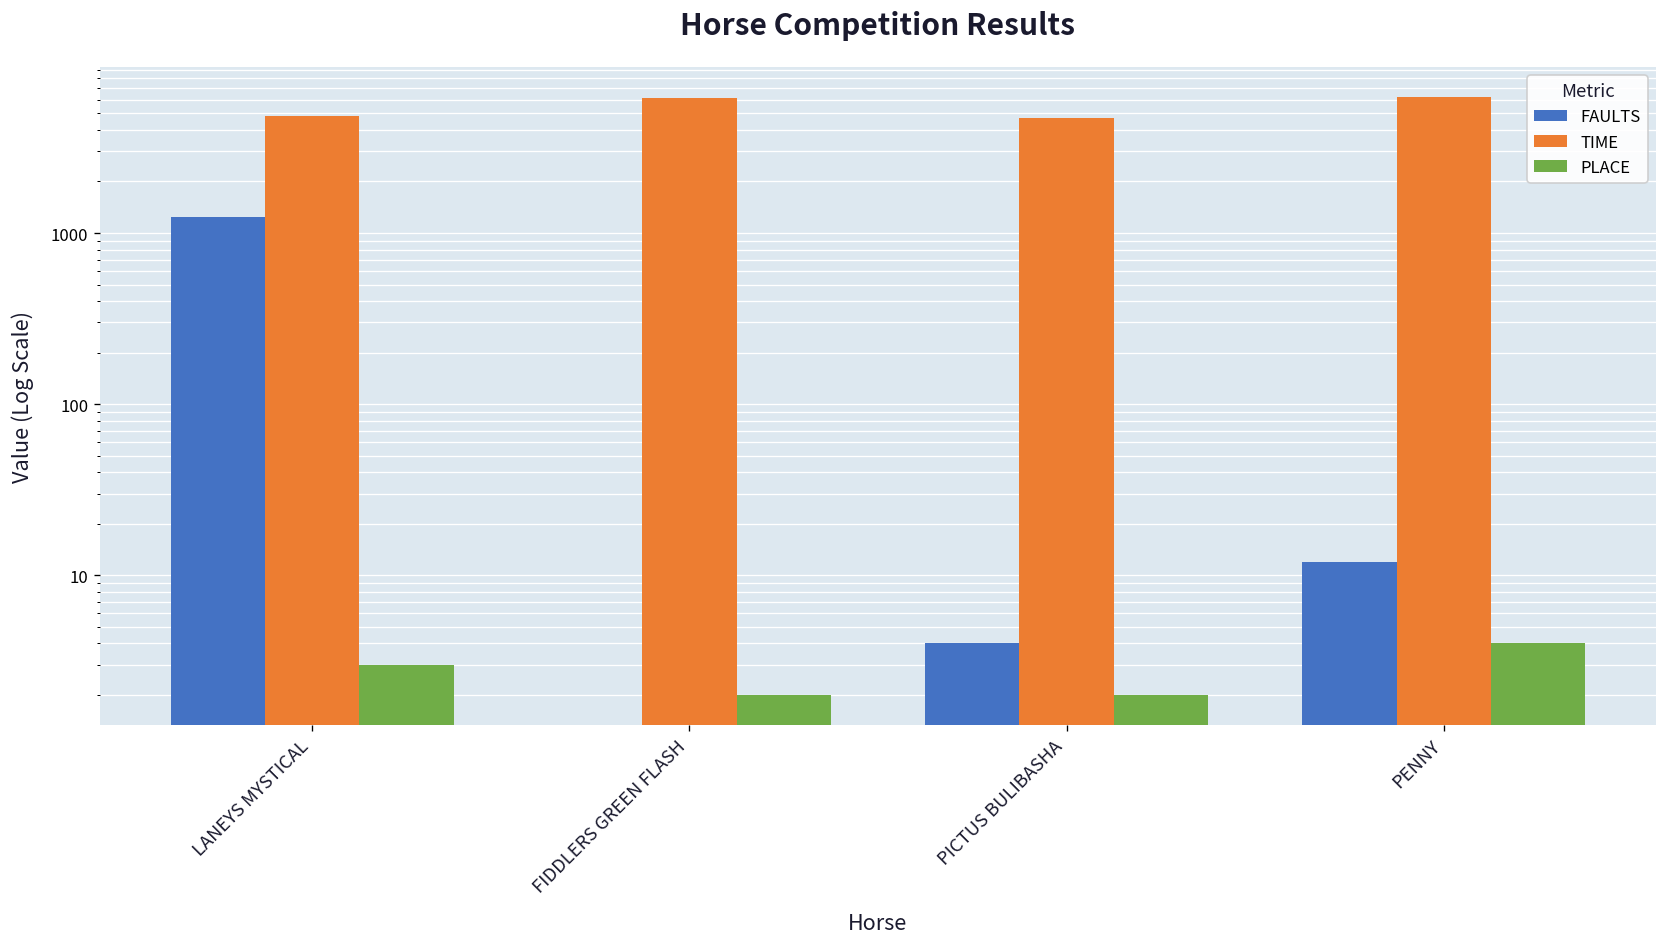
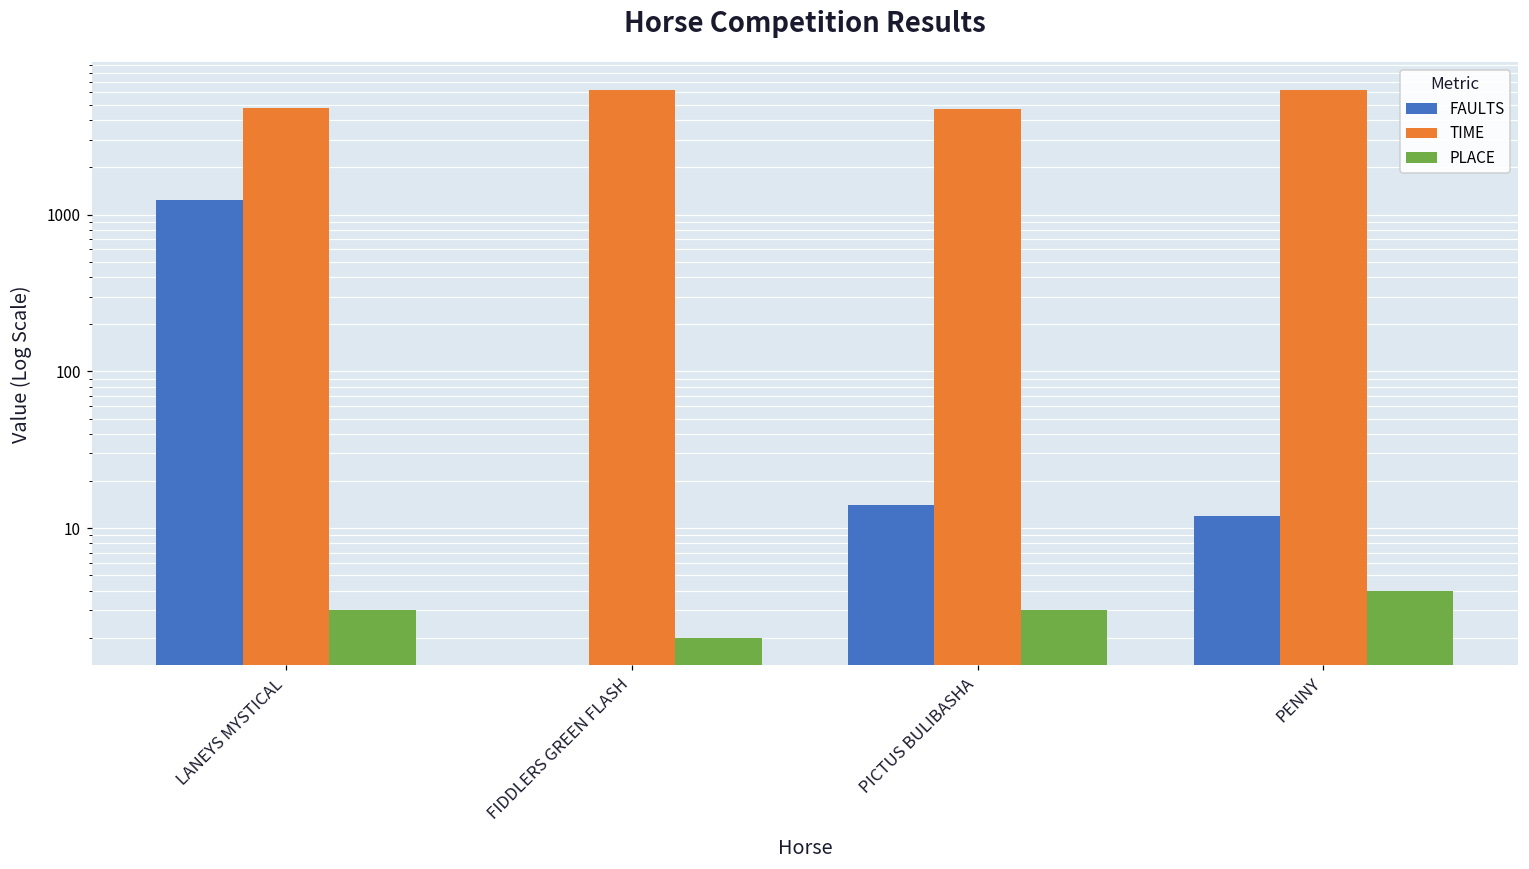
  {
    "FAULTS": {
      "LANEYS MYSTICAL": 1200,
-     "PICTUS BULIBASHA": 4,
+     "PICTUS BULIBASHA": 14,
      "PENNY": 12
    },
    "TIME": {
      "LANEYS MYSTICAL": 4800,
      "FIDDLERS GREEN FLASH": 6200,
      "PICTUS BULIBASHA": 4700,
      "PENNY": 6000
    },
    "PLACE": {
      "LANEYS MYSTICAL": 3,
      "FIDDLERS GREEN FLASH": 2,
-     "PICTUS BULIBASHA": 2,
+     "PICTUS BULIBASHA": 3,
      "PENNY": 4
    }
  }
